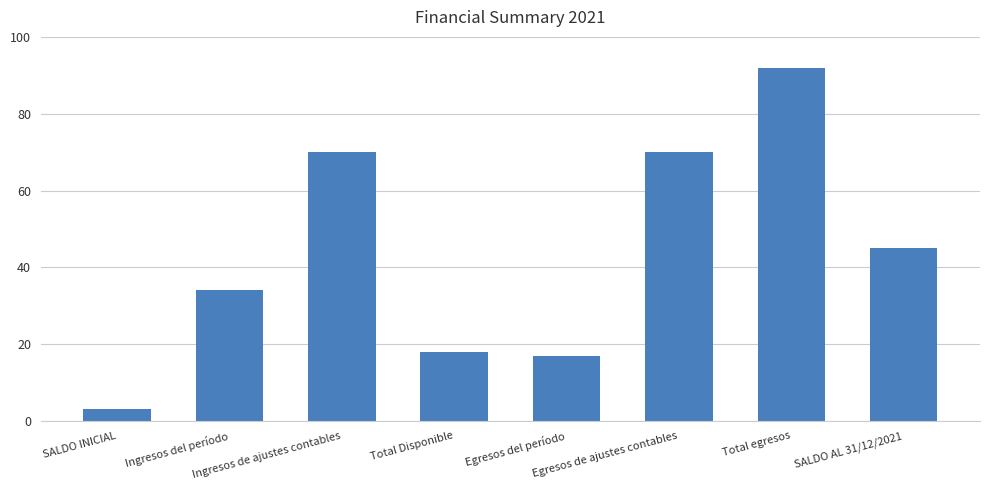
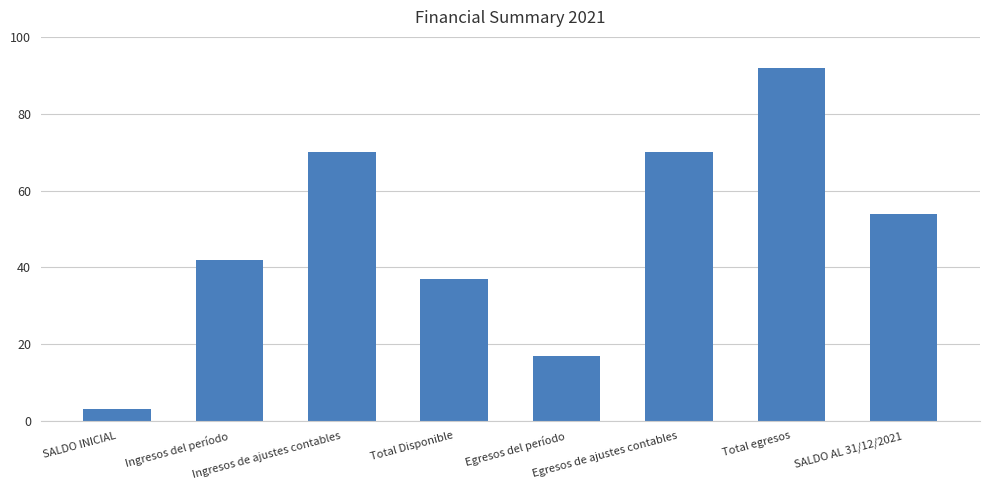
  {
    "SALDO INICIAL": 3,
-   "Ingresos del período": 34,
+   "Ingresos del período": 42,
    "Ingresos de ajustes contables": 70,
-   "Total Disponible": 18,
+   "Total Disponible": 37,
    "Egresos del período": 17,
    "Egresos de ajustes contables": 70,
    "Total egresos": 92,
-   "SALDO AL 31/12/2021": 45
+   "SALDO AL 31/12/2021": 54
  }
